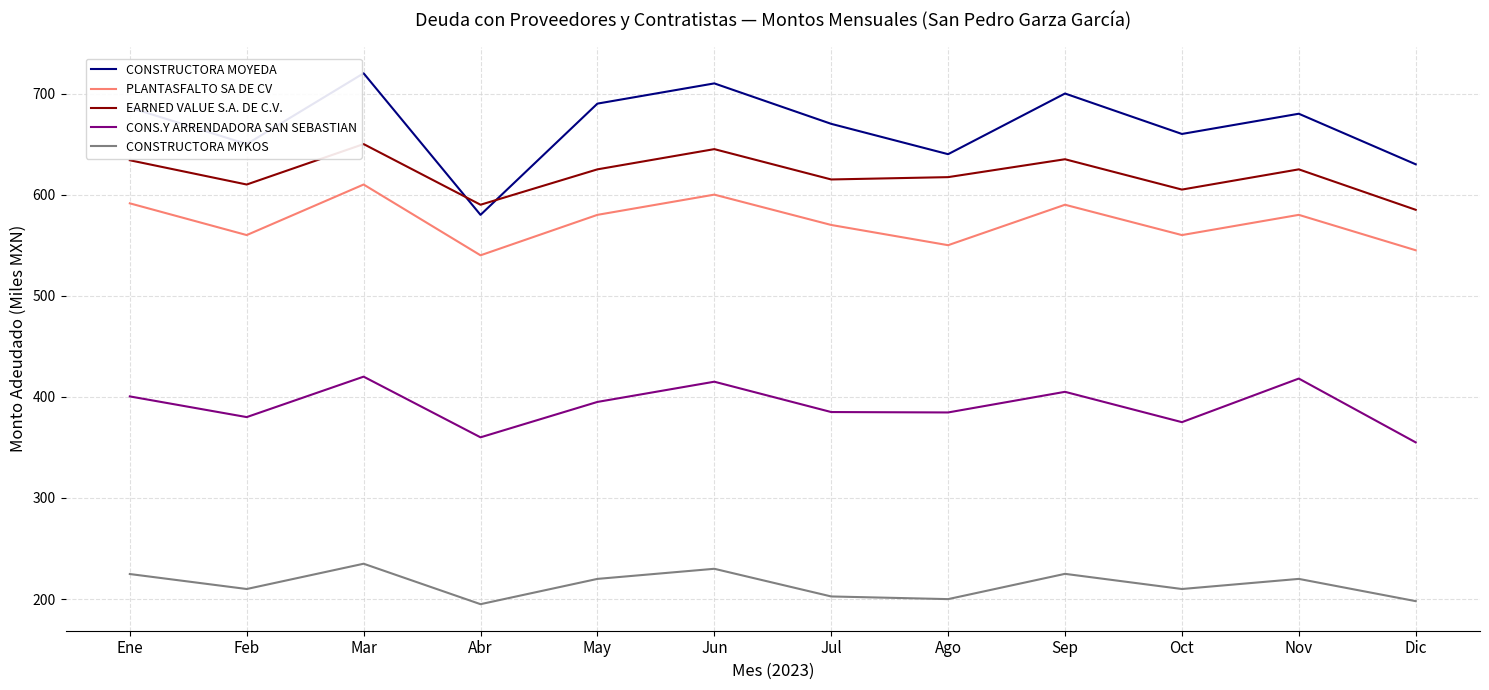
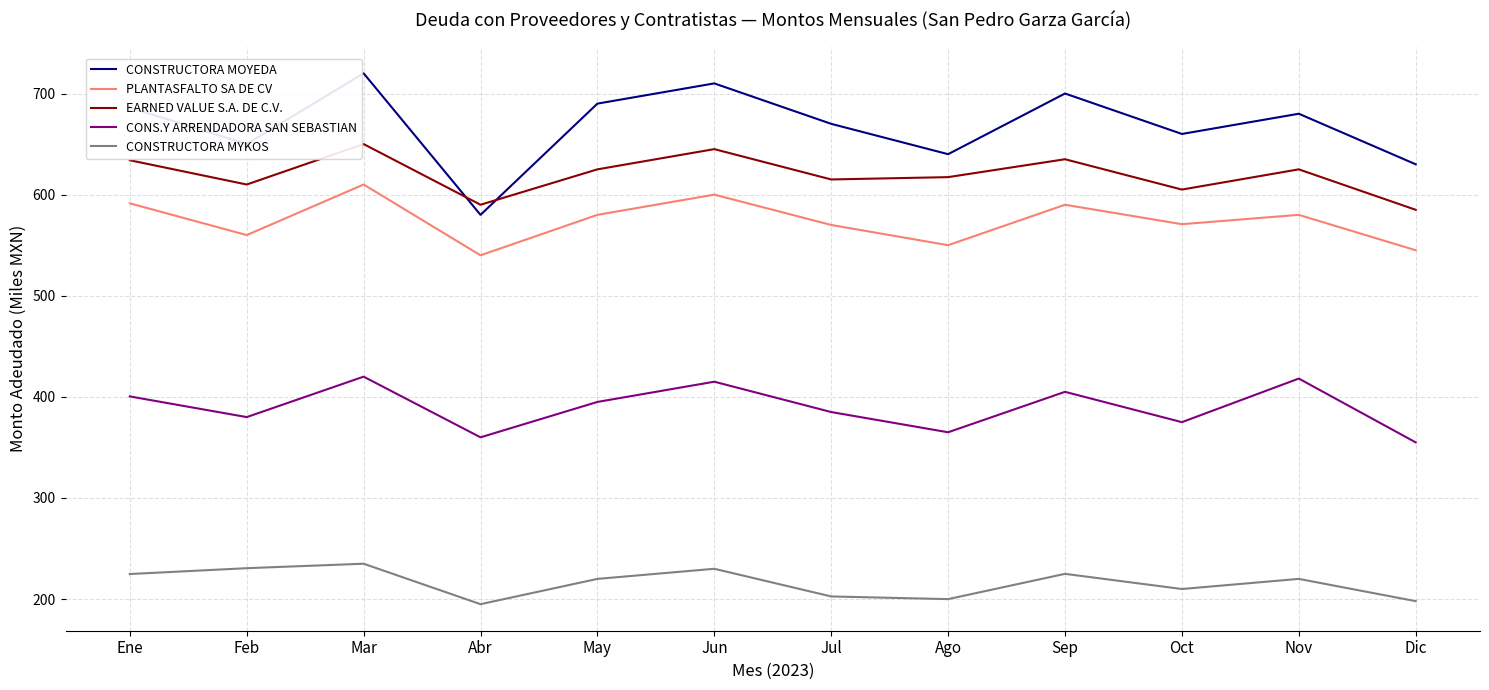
  {
    "CONSTRUCTORA MOYEDA": {
      "Mar": 720,
      "Abr": 580,
      "May": 690,
      "Jun": 710,
      "Jul": 670,
      "Ago": 640,
      "Sep": 700,
      "Oct": 660,
      "Nov": 680,
      "Dic": 630
    },
    "PLANTASFALTO SA DE CV": {
      "Ene": 591,
      "Feb": 560,
      "Mar": 610,
      "Abr": 540,
      "May": 580,
      "Jun": 600,
      "Jul": 570,
      "Ago": 550,
      "Sep": 590,
-     "Oct": 560,
+     "Oct": 571,
      "Nov": 580,
      "Dic": 545
    },
    "EARNED VALUE S.A. DE C.V.": {
      "Ene": 634,
      "Feb": 610,
      "Mar": 650,
      "Abr": 590,
      "May": 625,
      "Jun": 645,
      "Jul": 615,
      "Ago": 617,
      "Sep": 635,
      "Oct": 605,
      "Nov": 625,
      "Dic": 585
    },
    "CONS.Y ARRENDADORA SAN SEBASTIAN": {
      "Ene": 400,
      "Feb": 380,
      "Mar": 420,
      "Abr": 360,
      "May": 395,
      "Jun": 415,
      "Jul": 385,
-     "Ago": 385,
+     "Ago": 365,
      "Sep": 405,
      "Oct": 375,
      "Nov": 418,
      "Dic": 355
    },
    "CONSTRUCTORA MYKOS": {
      "Ene": 225,
-     "Feb": 210,
+     "Feb": 231,
      "Mar": 235,
      "Abr": 195,
      "May": 220,
      "Jun": 230,
      "Jul": 203,
      "Ago": 200,
      "Sep": 225,
      "Oct": 210,
      "Nov": 220,
      "Dic": 198
    }
  }
